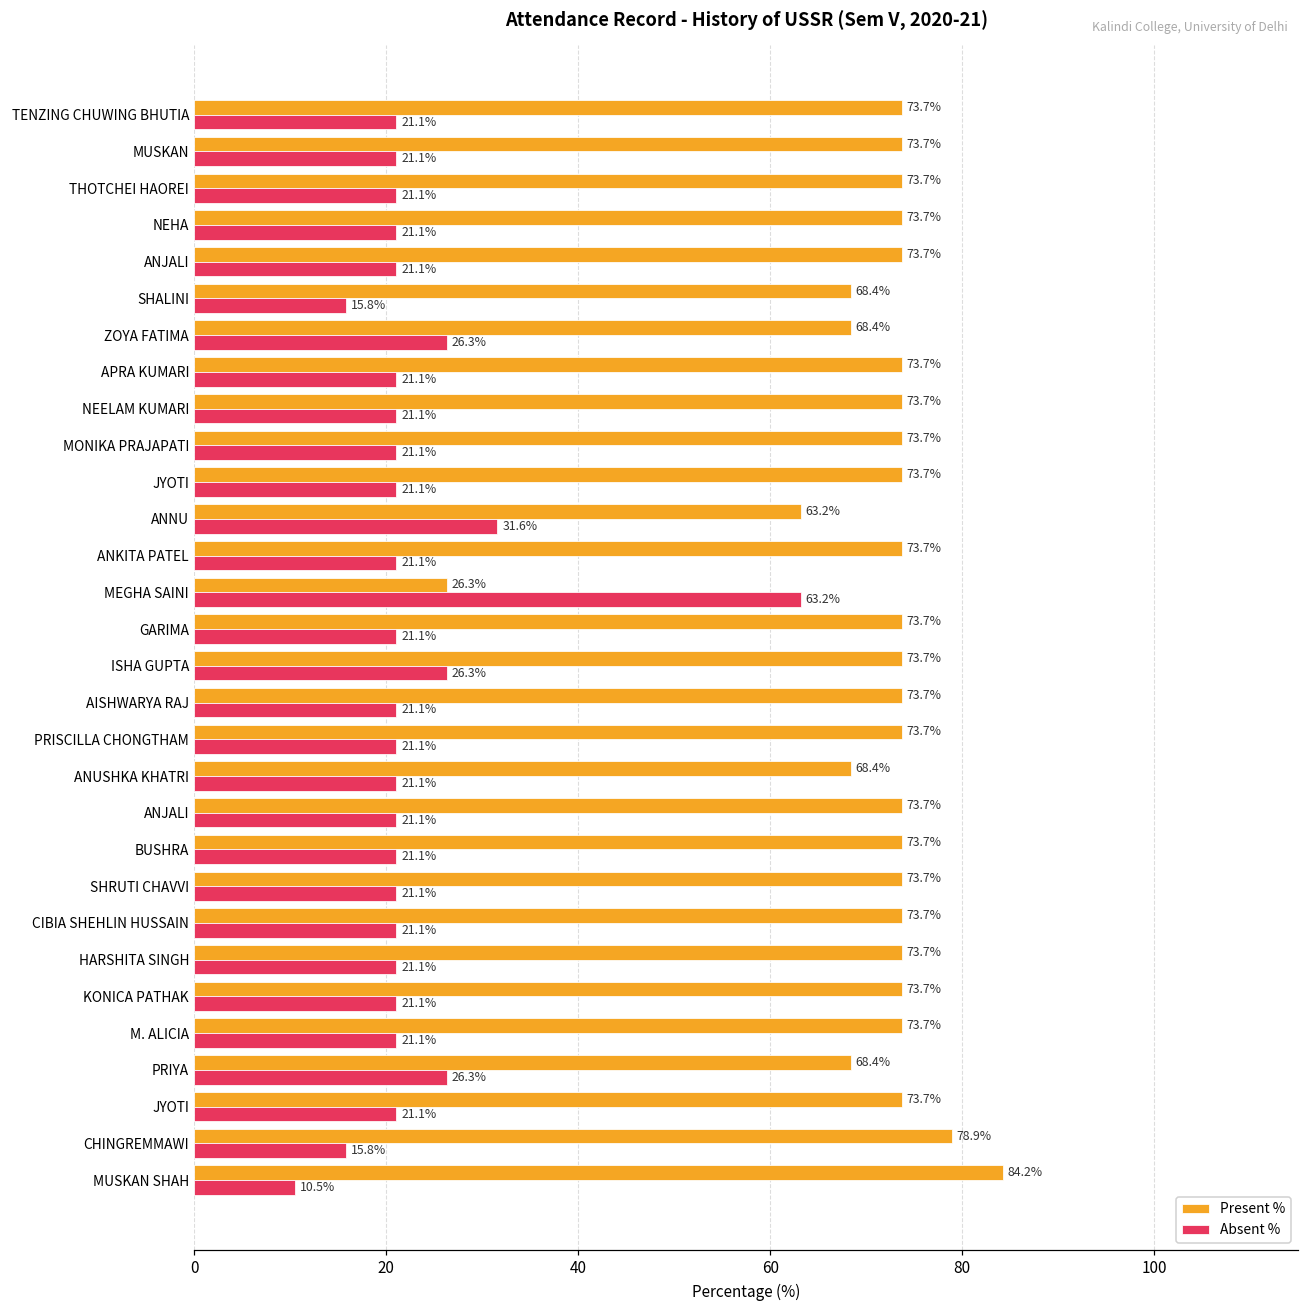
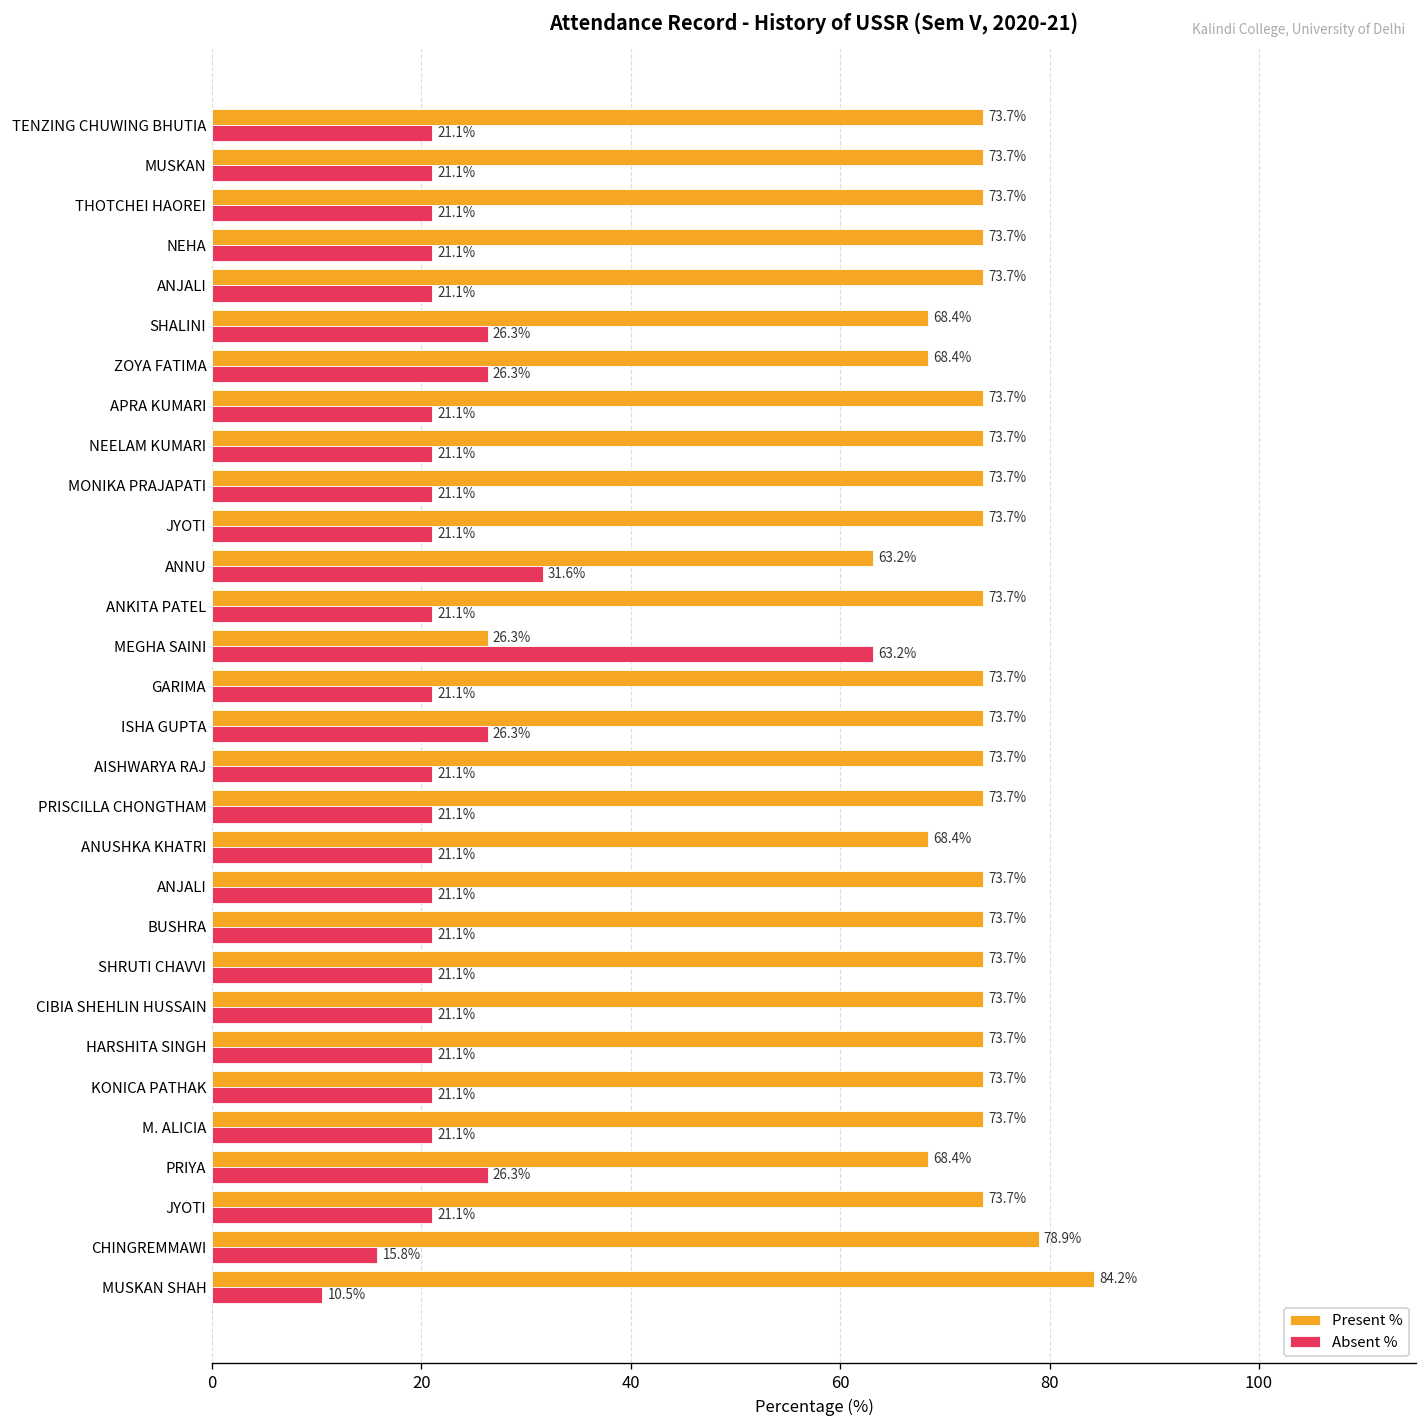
  {
    "Present %": {
      "TENZING CHUWING BHUTIA": "73.7%",
      "MUSKAN": "73.7%",
      "THOTCHEI HAOREI": "73.7%",
      "NEHA": "73.7%",
      "SHALINI": "68.4%",
      "ZOYA FATIMA": "68.4%",
      "APRA KUMARI": "73.7%",
      "NEELAM KUMARI": "73.7%",
      "MONIKA PRAJAPATI": "73.7%",
      "ANNU": "63.2%",
      "ANKITA PATEL": "73.7%",
      "MEGHA SAINI": "26.3%",
      "GARIMA": "73.7%",
      "ISHA GUPTA": "73.7%",
      "AISHWARYA RAJ": "73.7%",
      "PRISCILLA CHONGTHAM": "73.7%",
      "ANUSHKA KHATRI": "68.4%",
      "BUSHRA": "73.7%",
      "SHRUTI CHAVVI": "73.7%",
      "CIBIA SHEHLIN HUSSAIN": "73.7%",
      "HARSHITA SINGH": "73.7%",
      "KONICA PATHAK": "73.7%",
      "M. ALICIA": "73.7%",
      "PRIYA": "68.4%",
      "CHINGREMMAWI": "78.9%",
      "MUSKAN SHAH": "84.2%"
    },
    "Absent %": {
      "TENZING CHUWING BHUTIA": "21.1%",
      "MUSKAN": "21.1%",
      "THOTCHEI HAOREI": "21.1%",
      "NEHA": "21.1%",
-     "SHALINI": "15.8%",
+     "SHALINI": "26.3%",
      "ZOYA FATIMA": "26.3%",
      "APRA KUMARI": "21.1%",
      "NEELAM KUMARI": "21.1%",
      "MONIKA PRAJAPATI": "21.1%",
      "ANNU": "31.6%",
      "ANKITA PATEL": "21.1%",
      "MEGHA SAINI": "63.2%",
      "GARIMA": "21.1%",
      "ISHA GUPTA": "26.3%",
      "AISHWARYA RAJ": "21.1%",
      "PRISCILLA CHONGTHAM": "21.1%",
      "ANUSHKA KHATRI": "21.1%",
      "BUSHRA": "21.1%",
      "SHRUTI CHAVVI": "21.1%",
      "CIBIA SHEHLIN HUSSAIN": "21.1%",
      "HARSHITA SINGH": "21.1%",
      "KONICA PATHAK": "21.1%",
      "M. ALICIA": "21.1%",
      "PRIYA": "26.3%",
      "CHINGREMMAWI": "15.8%",
      "MUSKAN SHAH": "10.5%"
    }
  }
